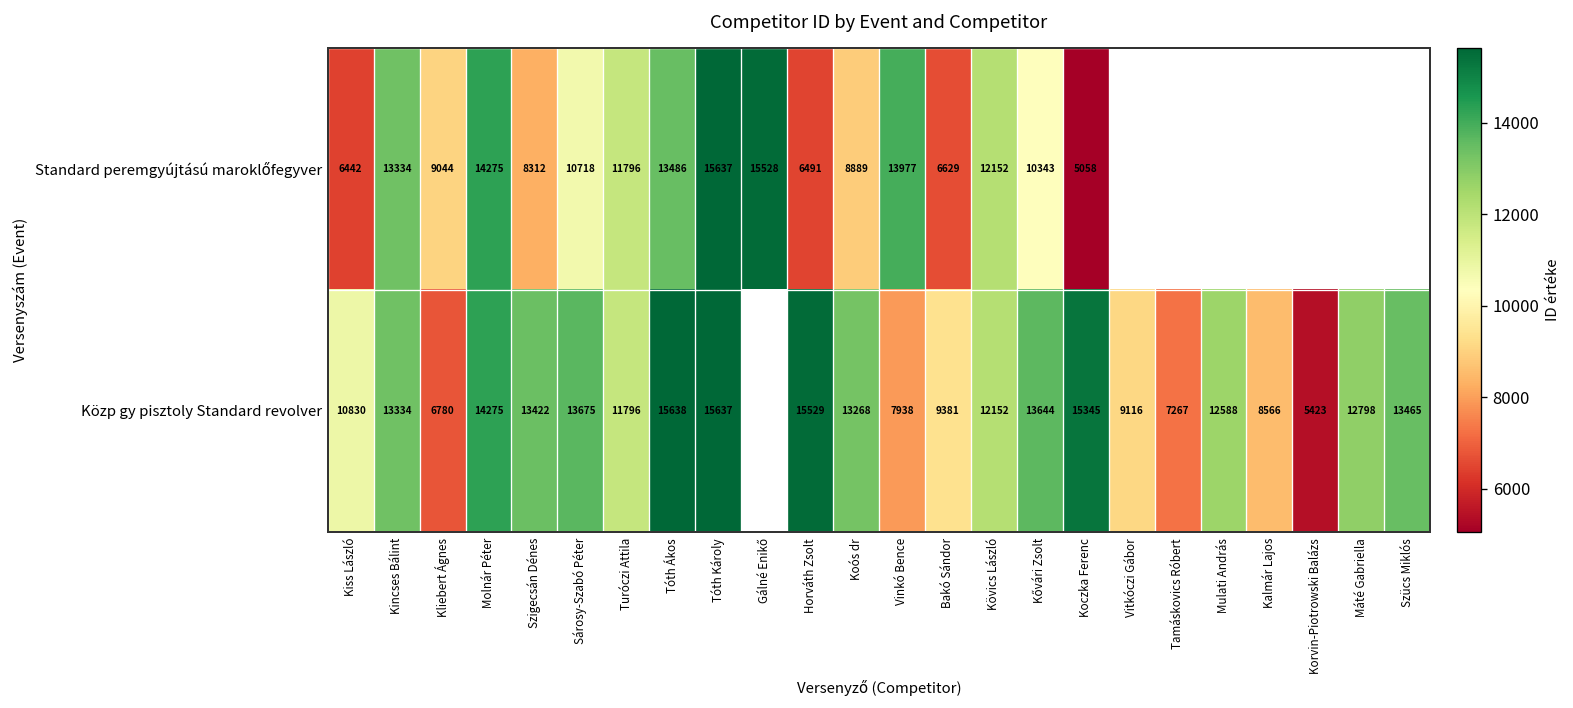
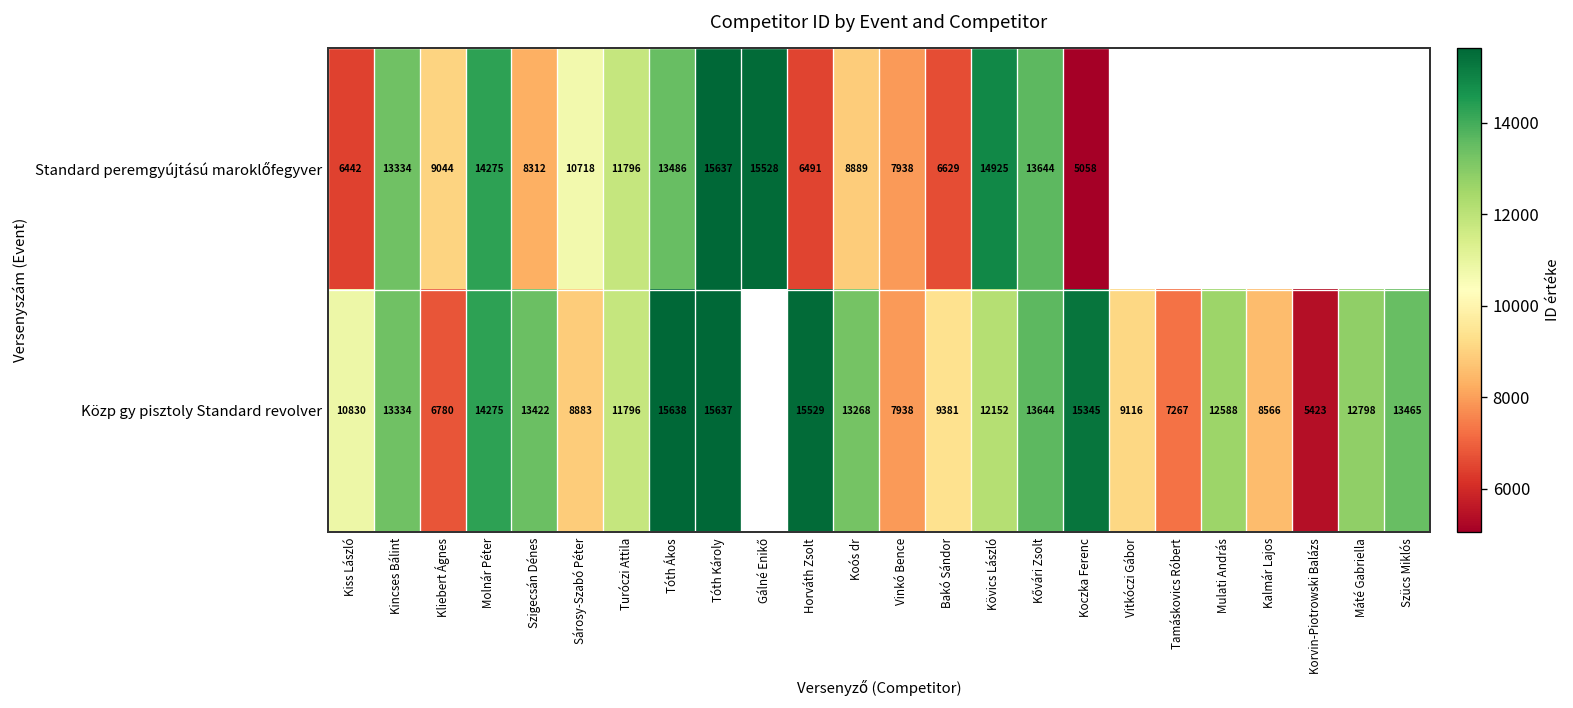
  {
    "Standard peremgyújtású maroklőfegyver": {
      "Kiss László": 6442,
      "Kincses Bálint": 13334,
      "Kliebert Ágnes": 9044,
      "Molnár Péter": 14275,
      "Szigecsán Dénes": 8312,
      "Sárosy-Szabó Péter": 10718,
      "Turóczi Attila": 11796,
      "Tóth Ákos": 13486,
      "Tóth Károly": 15637,
      "Gálné Enikő": 15528,
      "Horváth Zsolt": 6491,
      "Koós dr": 8889,
-     "Vinkó Bence": 13977,
+     "Vinkó Bence": 7938,
      "Bakó Sándor": 6629,
-     "Kövics László": 12152,
-     "Kővári Zsolt": 10343,
+     "Kövics László": 14925,
+     "Kővári Zsolt": 13644,
      "Koczka Ferenc": 5058
    },
    "Közp gy pisztoly Standard revolver": {
      "Kiss László": 10830,
      "Kincses Bálint": 13334,
      "Kliebert Ágnes": 6780,
      "Molnár Péter": 14275,
      "Szigecsán Dénes": 13422,
-     "Sárosy-Szabó Péter": 13675,
+     "Sárosy-Szabó Péter": 8883,
      "Turóczi Attila": 11796,
      "Tóth Ákos": 15638,
      "Tóth Károly": 15637,
      "Horváth Zsolt": 15529,
      "Koós dr": 13268,
      "Vinkó Bence": 7938,
      "Bakó Sándor": 9381,
      "Kövics László": 12152,
      "Kővári Zsolt": 13644,
      "Koczka Ferenc": 15345,
      "Vitkóczi Gábor": 9116,
      "Tamáskovics Róbert": 7267,
      "Mulati András": 12588,
      "Kalmár Lajos": 8566,
      "Korvin-Piotrowski Balázs": 5423,
      "Máté Gabriella": 12798,
      "Szücs Miklós": 13465
    }
  }
